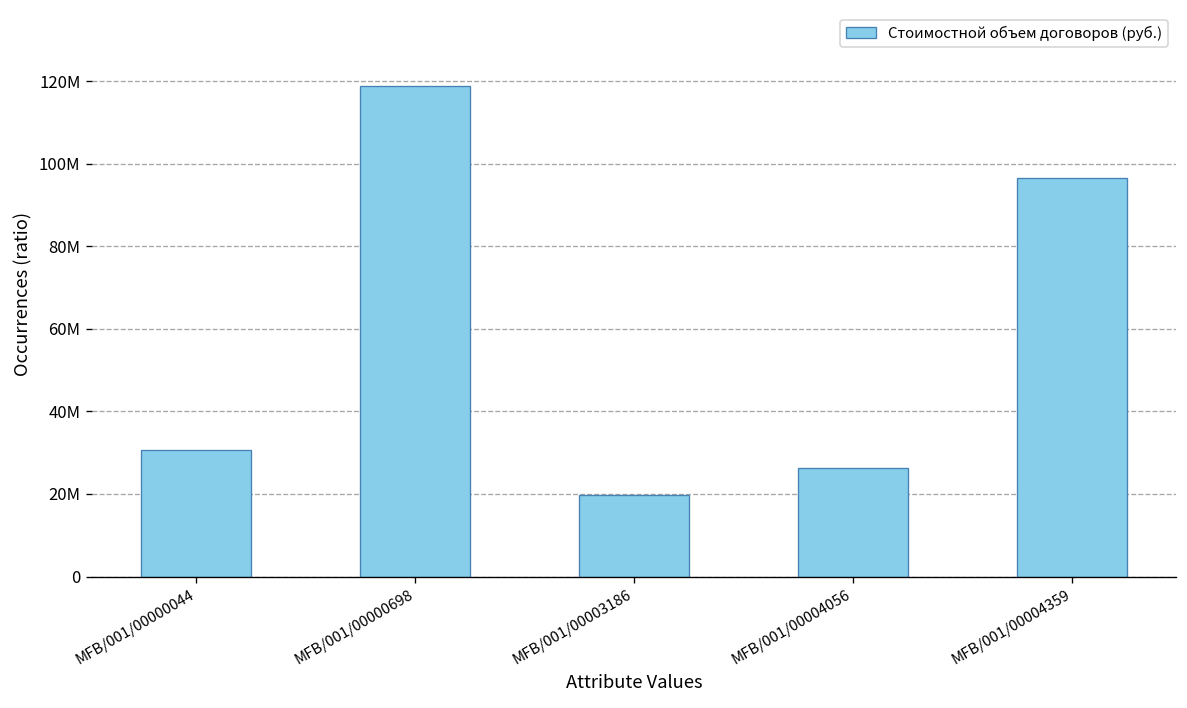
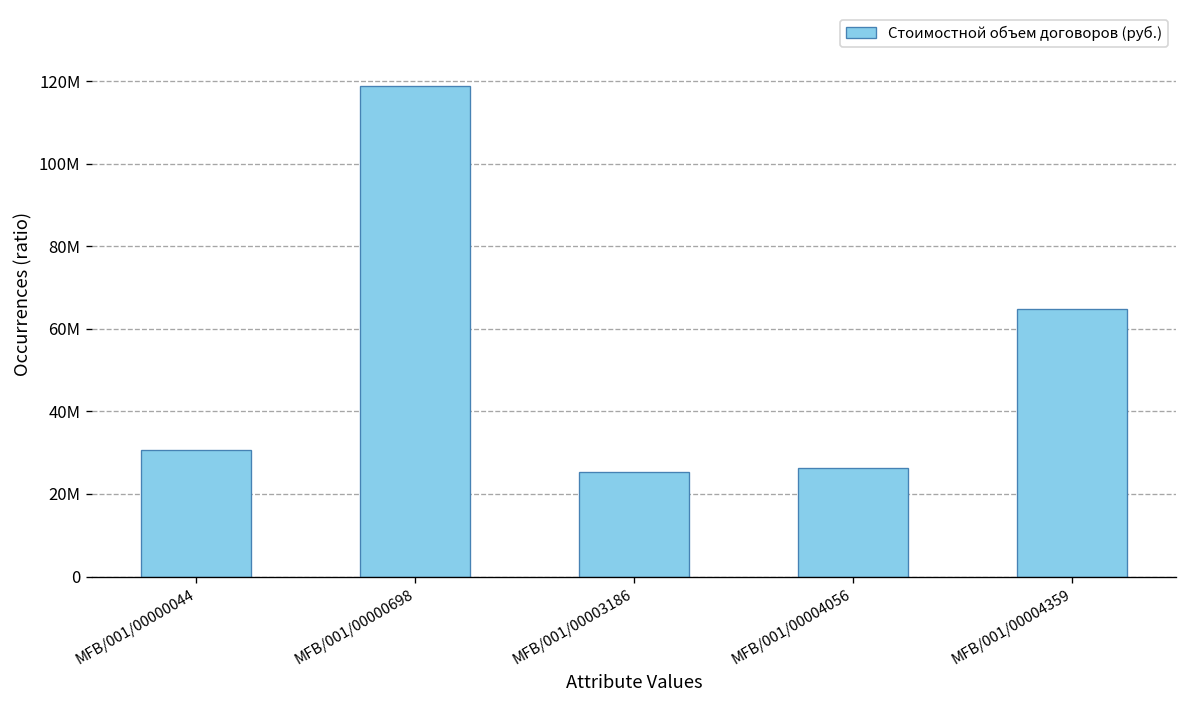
  {
    "MFB/001/00000044": 31000000,
    "MFB/001/00000698": 119000000,
-   "MFB/001/00003186": 20000000,
+   "MFB/001/00003186": 25000000,
    "MFB/001/00004056": 26000000,
-   "MFB/001/00004359": 97000000
+   "MFB/001/00004359": 65000000
  }
